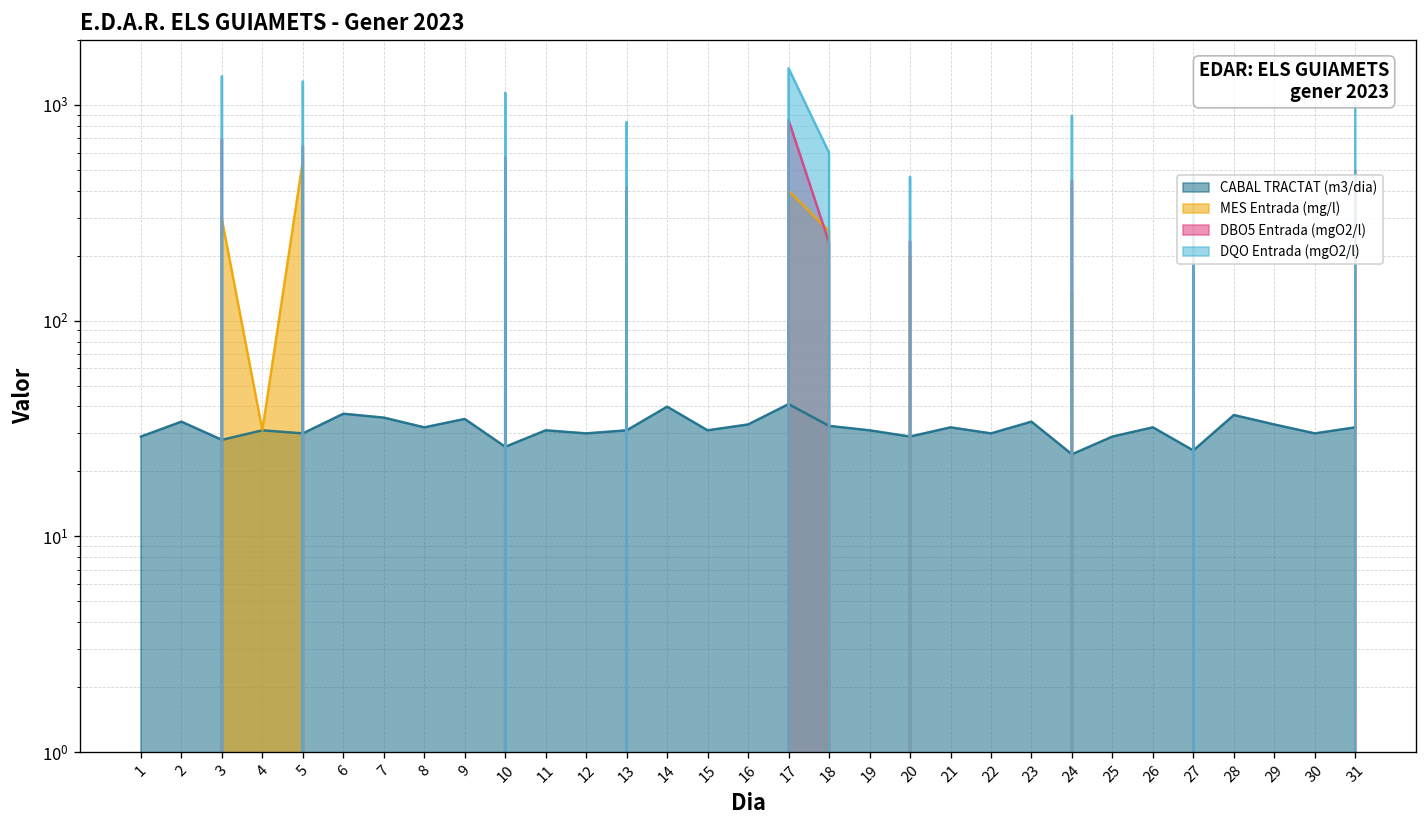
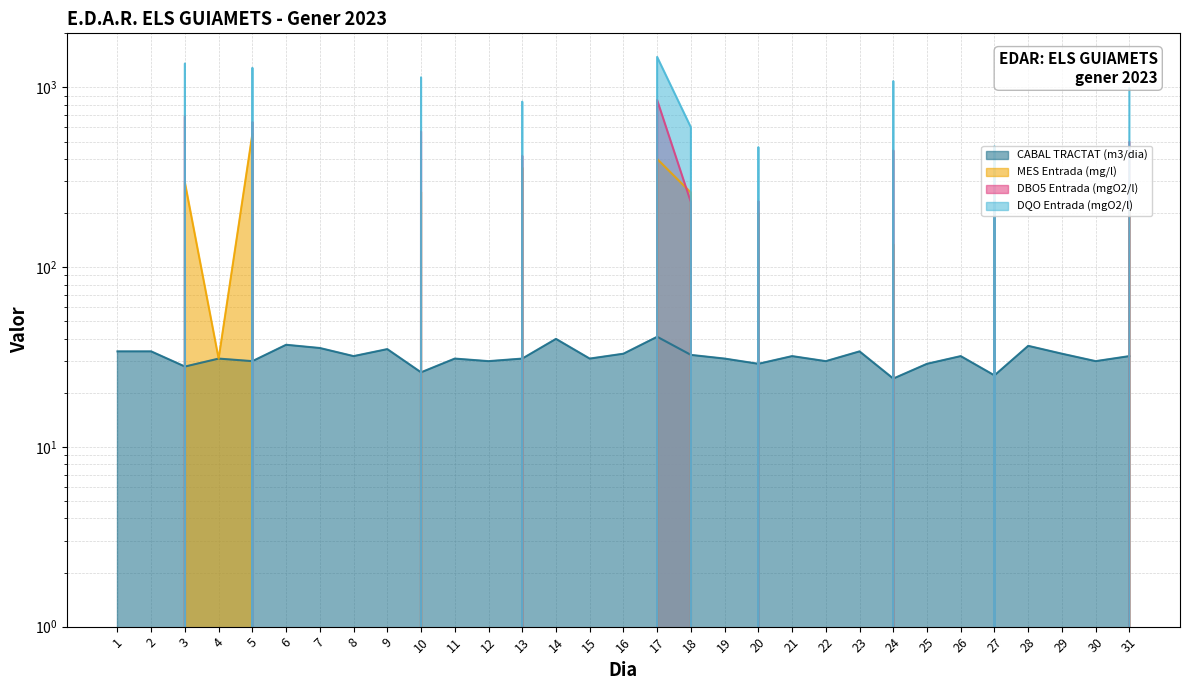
  {
    "CABAL TRACTAT (m3/dia)": {
-     "1": 29,
+     "1": 34,
      "2": 34,
      "3": 28,
      "5": 30,
      "6": 37,
      "7": 36,
      "8": 32,
      "9": 35,
      "10": 26,
      "11": 31,
      "12": 30,
      "13": 31,
      "14": 40,
      "15": 31,
      "16": 33,
      "17": 41,
      "18": 33,
      "19": 31,
      "20": 29,
      "21": 32,
      "22": 30,
      "23": 34,
      "24": 24,
      "25": 29,
      "26": 32,
      "27": 25,
      "28": 37,
      "29": 33,
      "30": 30,
      "31": 32
    },
    "MES Entrada (mg/l)": {
      "3": 300,
      "5": 550,
      "10": 260,
      "13": 360,
      "17": 400,
      "18": 260,
      "20": 200,
      "24": 130
    },
    "DBO5 Entrada (mgO2/l)": {
      "3": 690,
      "5": 640,
      "10": 570,
      "13": 420,
      "17": 900,
      "18": 230,
      "20": 230,
      "24": 450,
      "31": 500
    },
    "DQO Entrada (mgO2/l)": {
      "3": 1400,
      "5": 1300,
      "10": 1100,
      "13": 800,
      "17": 1500,
      "18": 600,
      "20": 470,
-     "24": 900
+     "24": 1100
    }
  }
